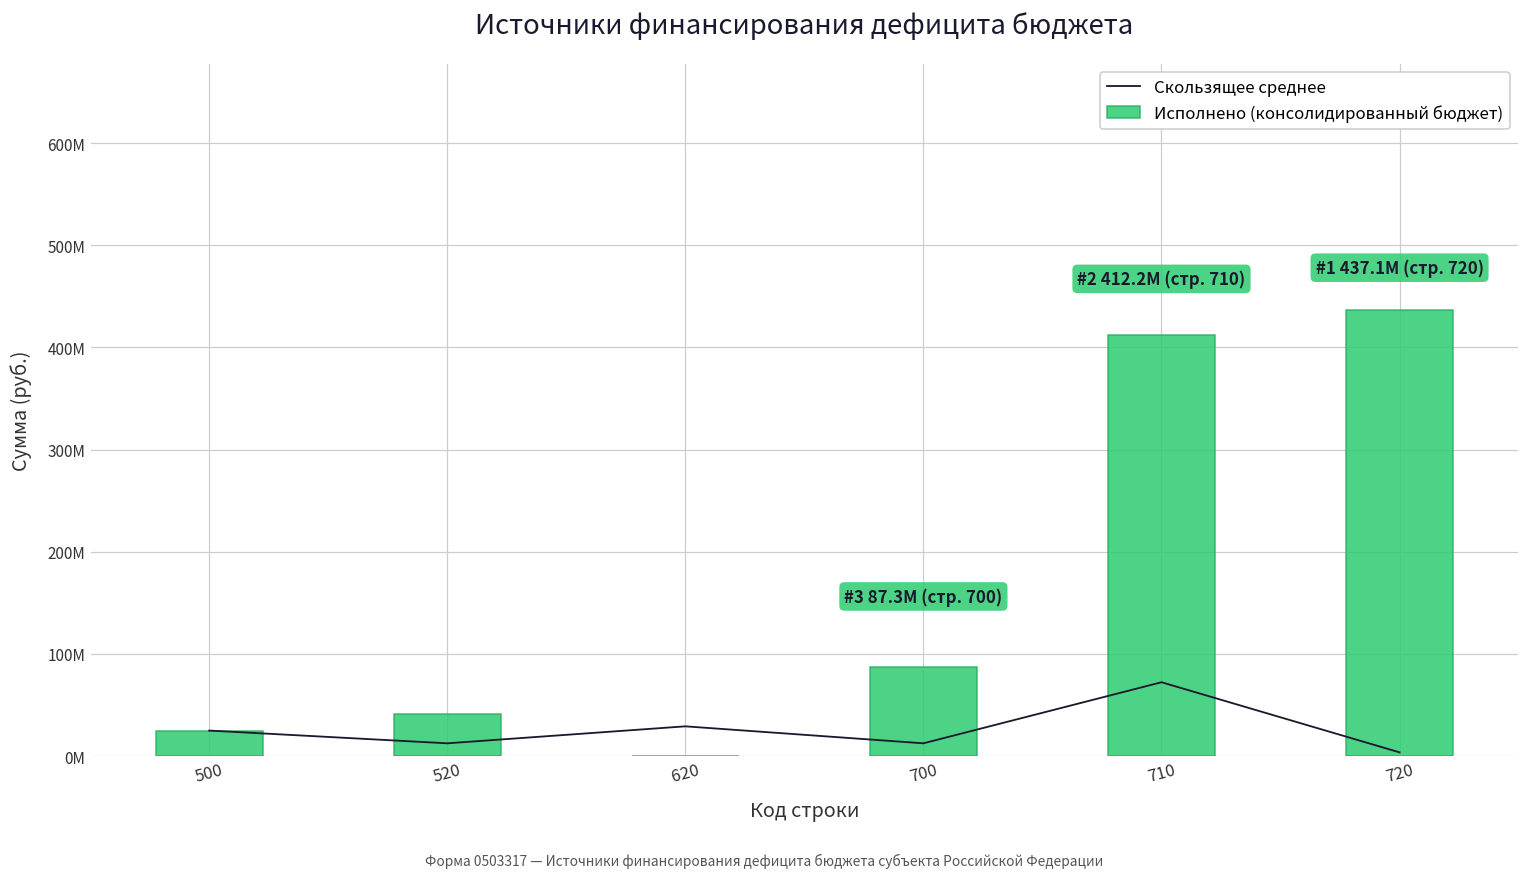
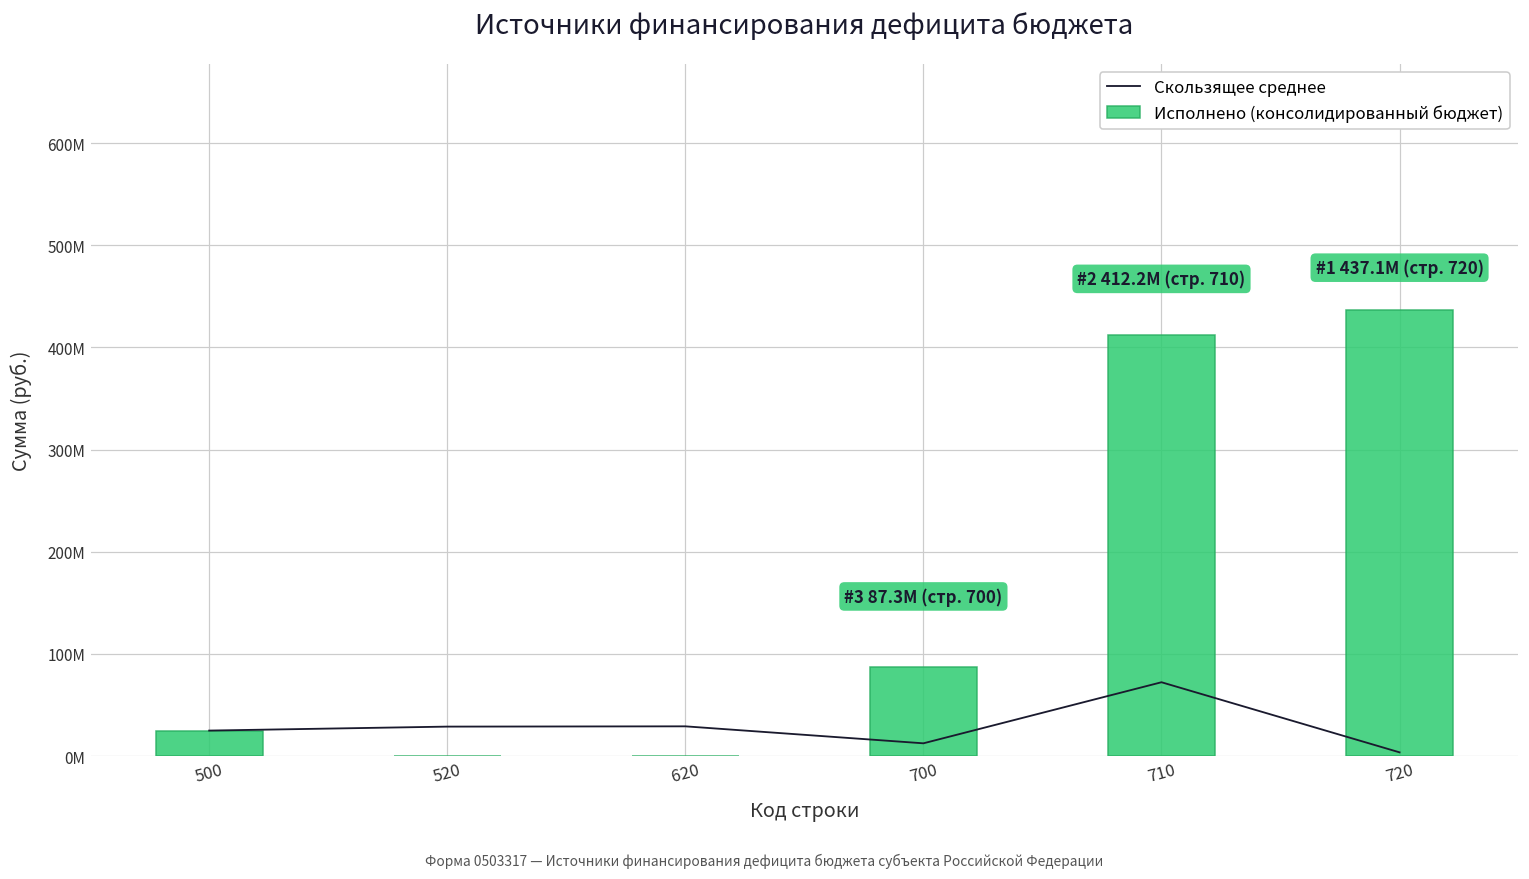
  {
    "Скользящее среднее": {
      "500": "20М",
-     "520": "10М",
+     "520": "30М",
      "620": "30М",
      "700": "10М",
      "710": "70М",
      "720": "0М"
    },
    "Исполнено (консолидированный бюджет)": {
      "500": "20М",
-     "520": "40М",
+     "520": "0М",
      "620": "0М",
      "700": "90М",
      "710": "410М",
      "720": "440М"
    }
  }
